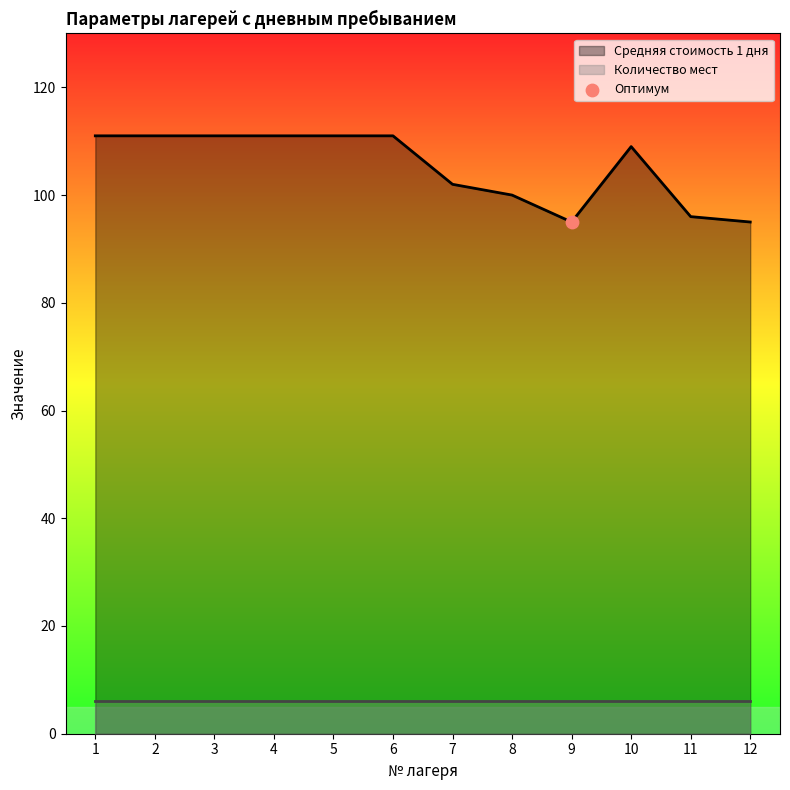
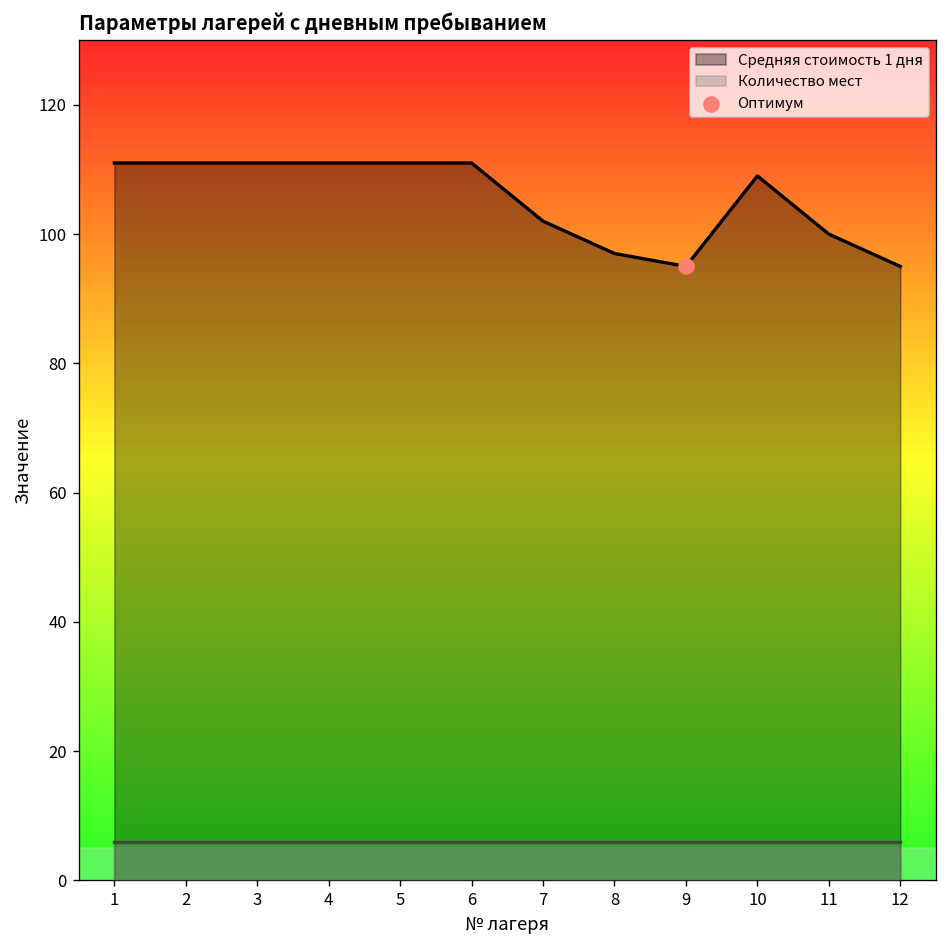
  {
    "Средняя стоимость 1 дня": {
      "1": 111,
      "2": 111,
      "3": 111,
      "4": 111,
      "5": 111,
      "6": 111,
      "7": 102,
-     "8": 100,
+     "8": 97,
      "10": 109,
-     "11": 96,
+     "11": 100,
      "12": 95
    },
    "Количество мест": {
      "1": 6,
      "2": 6,
      "3": 6,
      "4": 6,
      "5": 6,
      "6": 6,
      "7": 6,
      "8": 6,
      "9": 6,
      "10": 6,
      "11": 6,
      "12": 6
    }
  }
